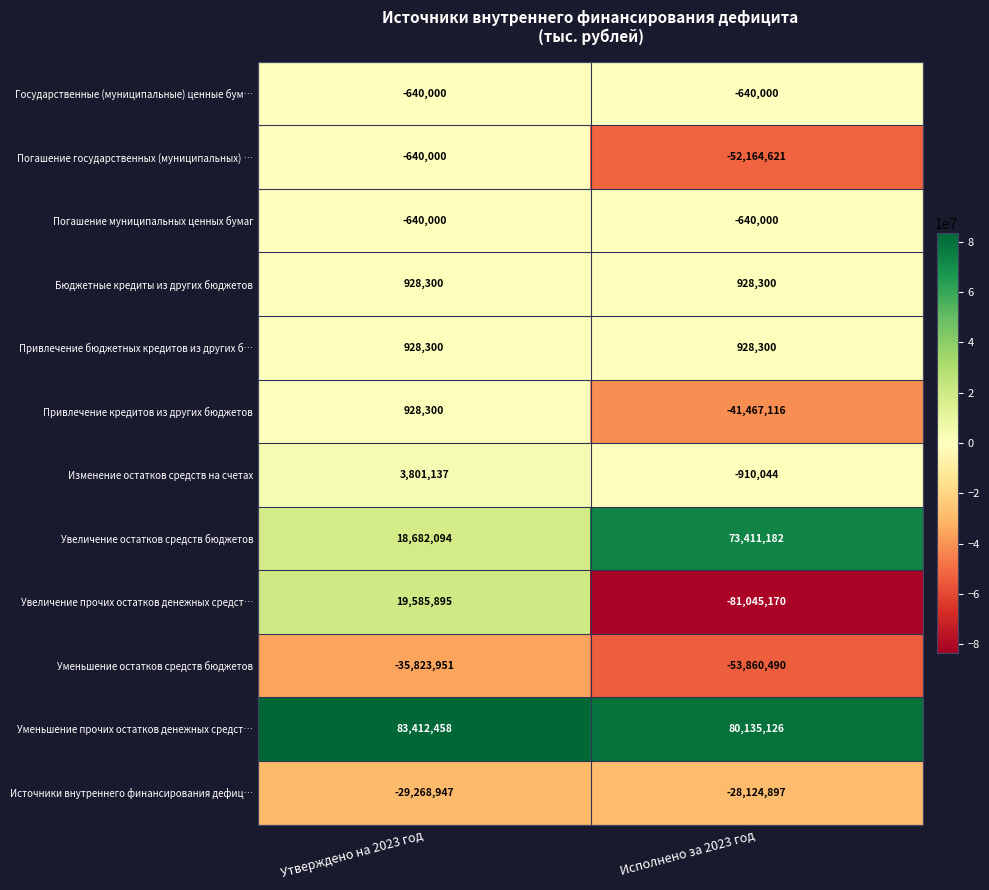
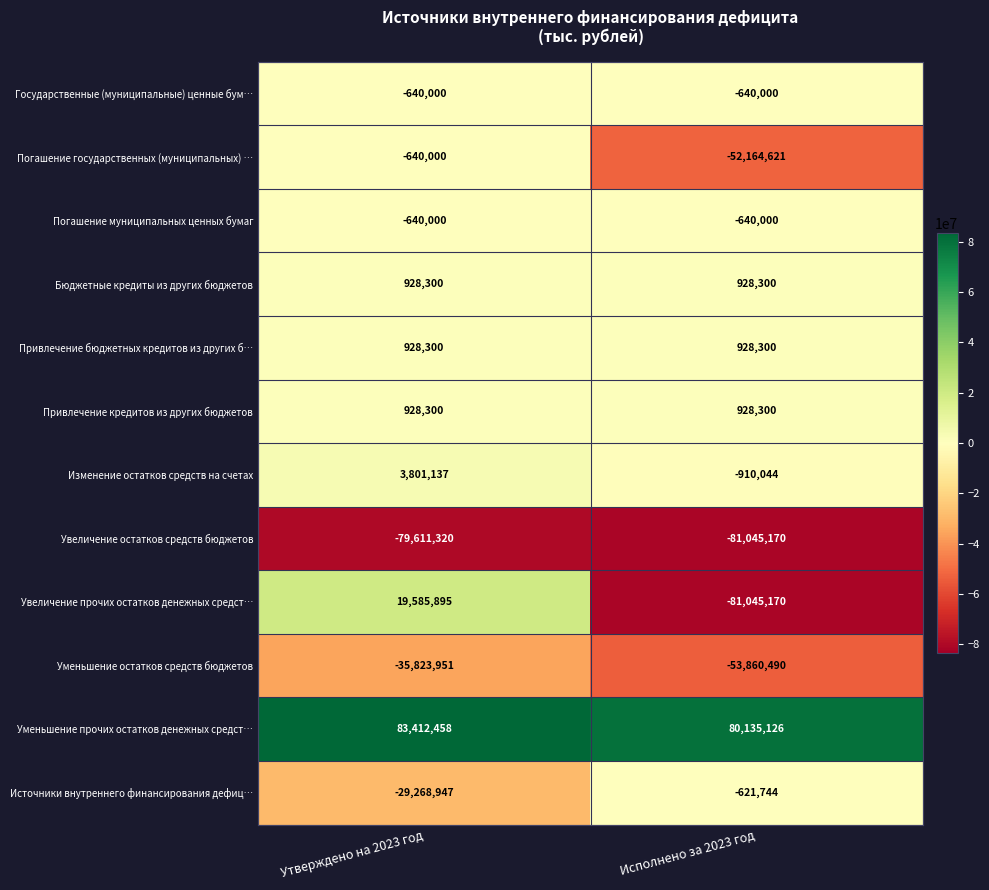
  {
    "Государственные (муниципальные) ценные бум…": {
      "Утверждено на 2023 год": "-640,000",
      "Исполнено за 2023 год": "-640,000"
    },
    "Погашение государственных (муниципальных) …": {
      "Утверждено на 2023 год": "-640,000",
      "Исполнено за 2023 год": "-52,164,621"
    },
    "Погашение муниципальных ценных бумаг": {
      "Утверждено на 2023 год": "-640,000",
      "Исполнено за 2023 год": "-640,000"
    },
    "Бюджетные кредиты из других бюджетов": {
      "Утверждено на 2023 год": "928,300",
      "Исполнено за 2023 год": "928,300"
    },
    "Привлечение бюджетных кредитов из других б…": {
      "Утверждено на 2023 год": "928,300",
      "Исполнено за 2023 год": "928,300"
    },
    "Привлечение кредитов из других бюджетов": {
      "Утверждено на 2023 год": "928,300",
-     "Исполнено за 2023 год": "-41,467,116"
+     "Исполнено за 2023 год": "928,300"
    },
    "Изменение остатков средств на счетах": {
      "Утверждено на 2023 год": "3,801,137",
      "Исполнено за 2023 год": "-910,044"
    },
    "Увеличение остатков средств бюджетов": {
-     "Утверждено на 2023 год": "18,682,094",
-     "Исполнено за 2023 год": "73,411,182"
+     "Утверждено на 2023 год": "-79,611,320",
+     "Исполнено за 2023 год": "-81,045,170"
    },
    "Увеличение прочих остатков денежных средст…": {
      "Утверждено на 2023 год": "19,585,895",
      "Исполнено за 2023 год": "-81,045,170"
    },
    "Уменьшение остатков средств бюджетов": {
      "Утверждено на 2023 год": "-35,823,951",
      "Исполнено за 2023 год": "-53,860,490"
    },
    "Уменьшение прочих остатков денежных средст…": {
      "Утверждено на 2023 год": "83,412,458",
      "Исполнено за 2023 год": "80,135,126"
    },
    "Источники внутреннего финансирования дефиц…": {
      "Утверждено на 2023 год": "-29,268,947",
-     "Исполнено за 2023 год": "-28,124,897"
+     "Исполнено за 2023 год": "-621,744"
    }
  }
